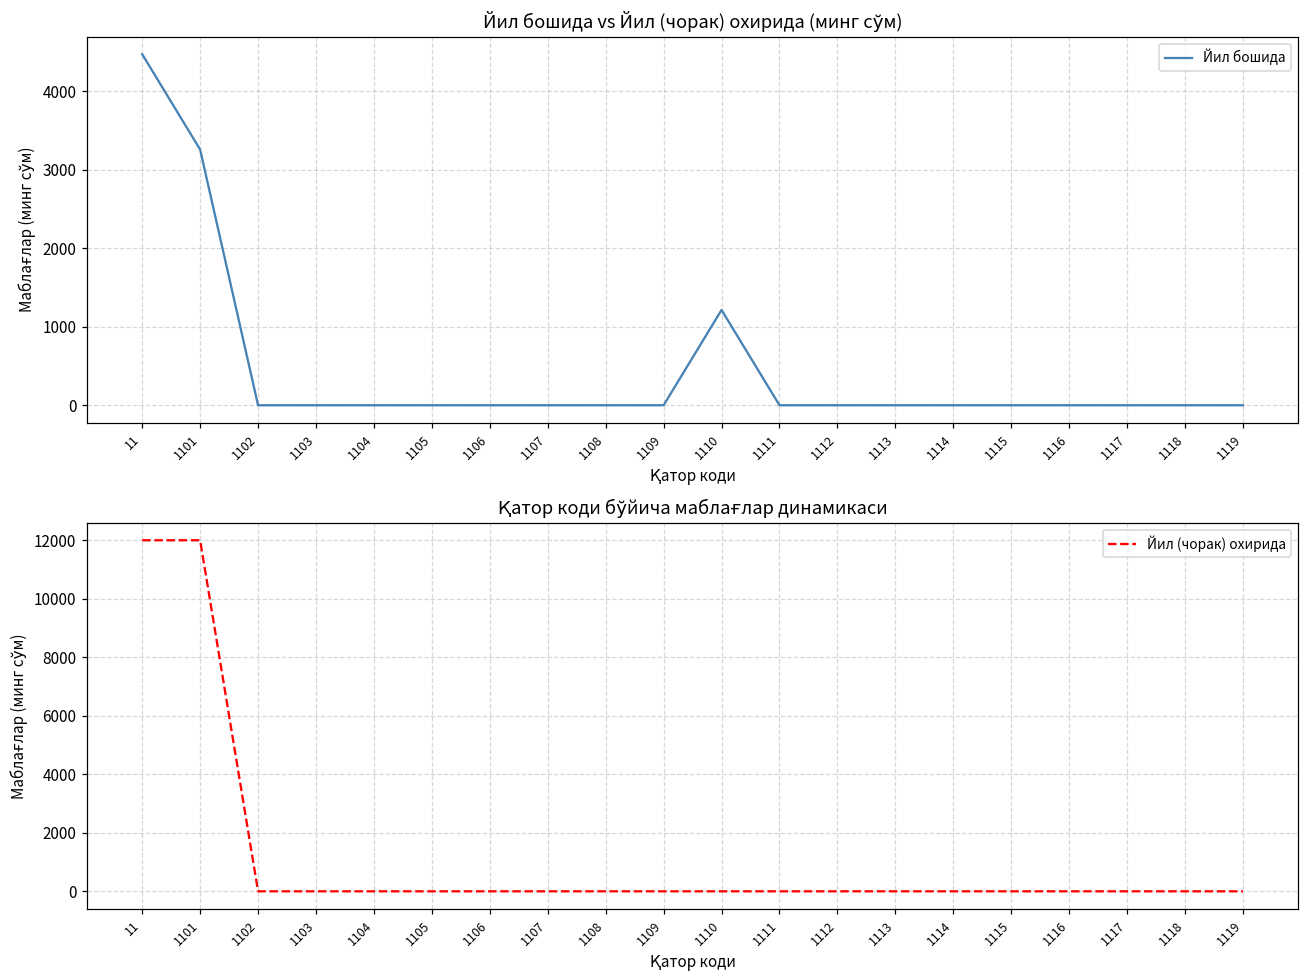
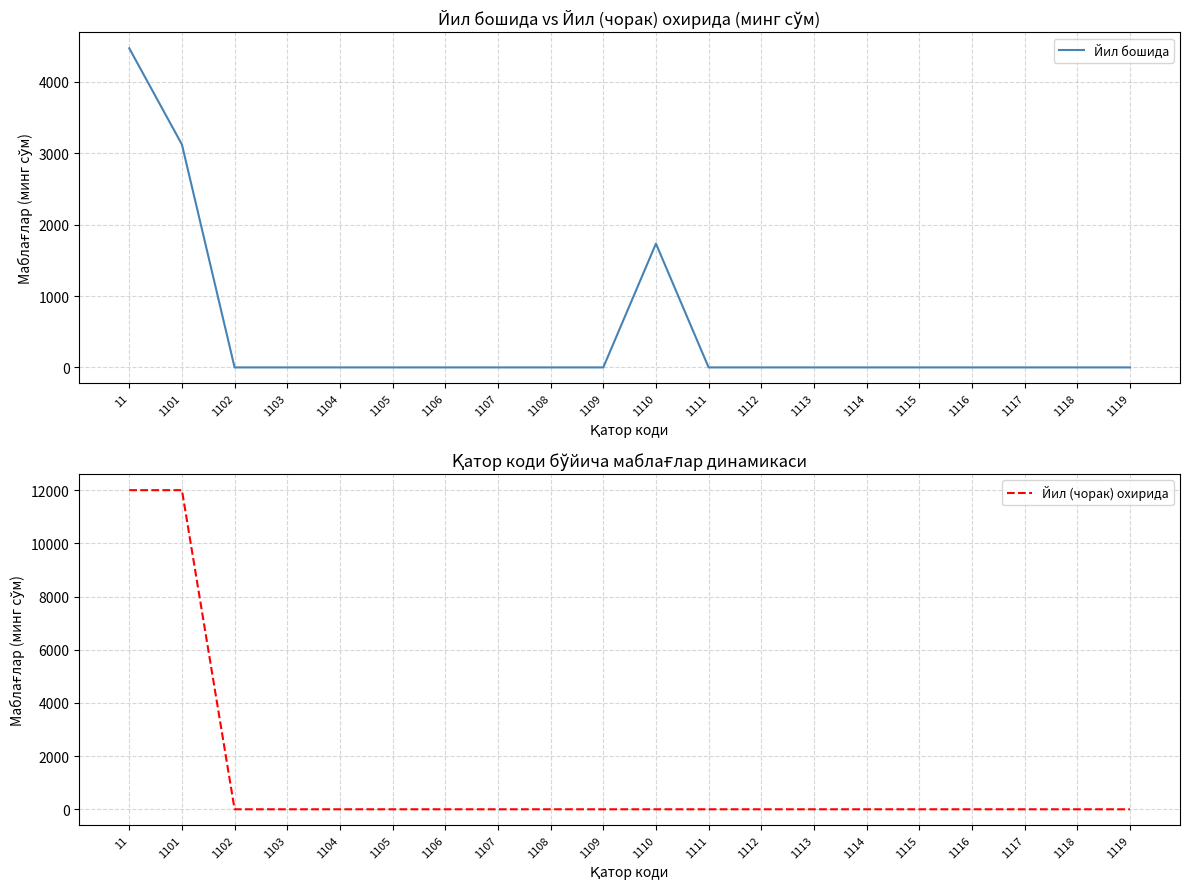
  {
    "Йил бошида vs Йил (чорак) охирида (минг сўм)": {
      "11": 4500,
-     "1101": 3300,
+     "1101": 3100,
      "1102": 0,
      "1103": 0,
      "1104": 0,
      "1105": 0,
      "1106": 0,
      "1107": 0,
      "1108": 0,
      "1109": 0,
-     "1110": 1200,
+     "1110": 1700,
      "1111": 0,
      "1112": 0,
      "1113": 0,
      "1114": 0,
      "1115": 0,
      "1116": 0,
      "1117": 0,
      "1118": 0,
      "1119": 0
    },
    "Қатор коди бўйича маблағлар динамикаси": {
      "11": 12000,
      "1101": 12000,
      "1102": 0,
      "1103": 0,
      "1104": 0,
      "1105": 0,
      "1106": 0,
      "1107": 0,
      "1108": 0,
      "1109": 0,
      "1110": 0,
      "1111": 0,
      "1112": 0,
      "1113": 0,
      "1114": 0,
      "1115": 0,
      "1116": 0,
      "1117": 0,
      "1118": 0,
      "1119": 0
    }
  }
